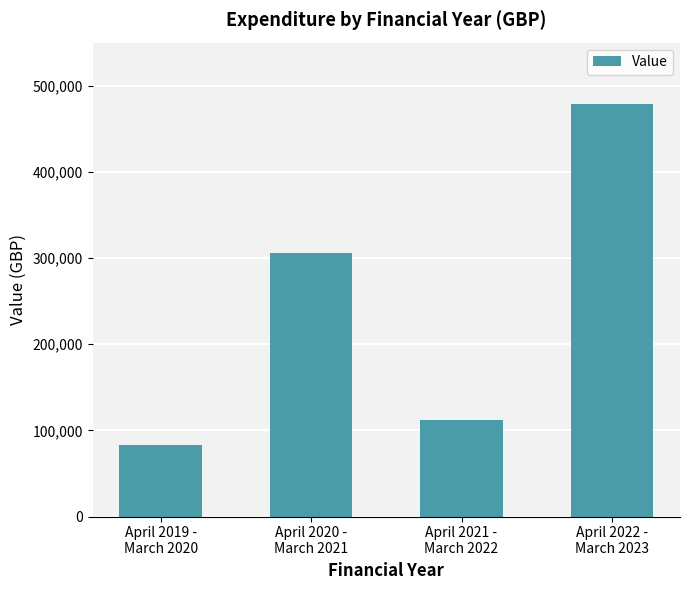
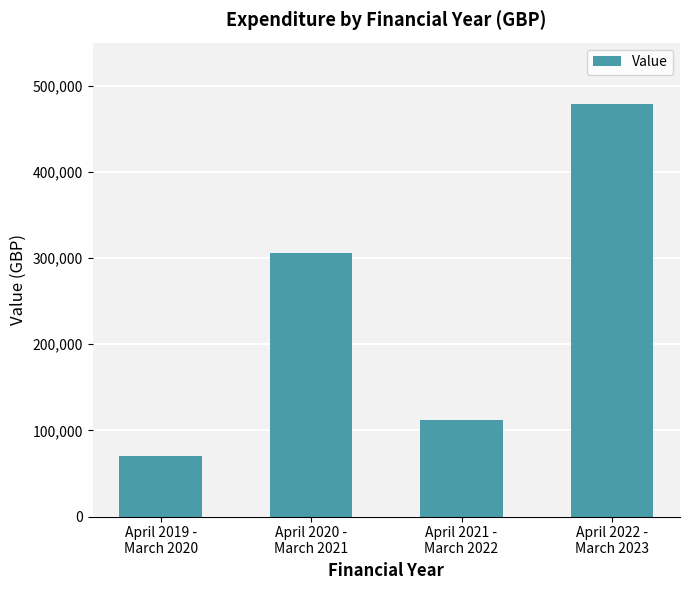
  {
-   "April 2019 - March 2020": "80,000",
+   "April 2019 - March 2020": "70,000",
    "April 2020 - March 2021": "310,000",
    "April 2021 - March 2022": "110,000",
    "April 2022 - March 2023": "480,000"
  }
